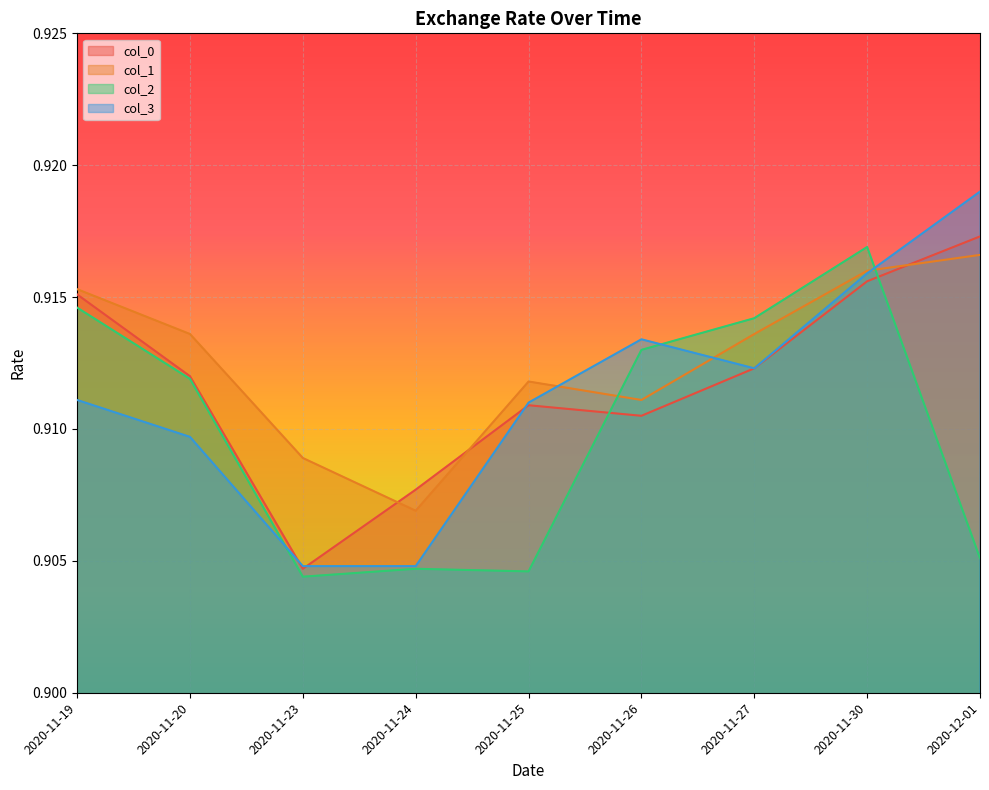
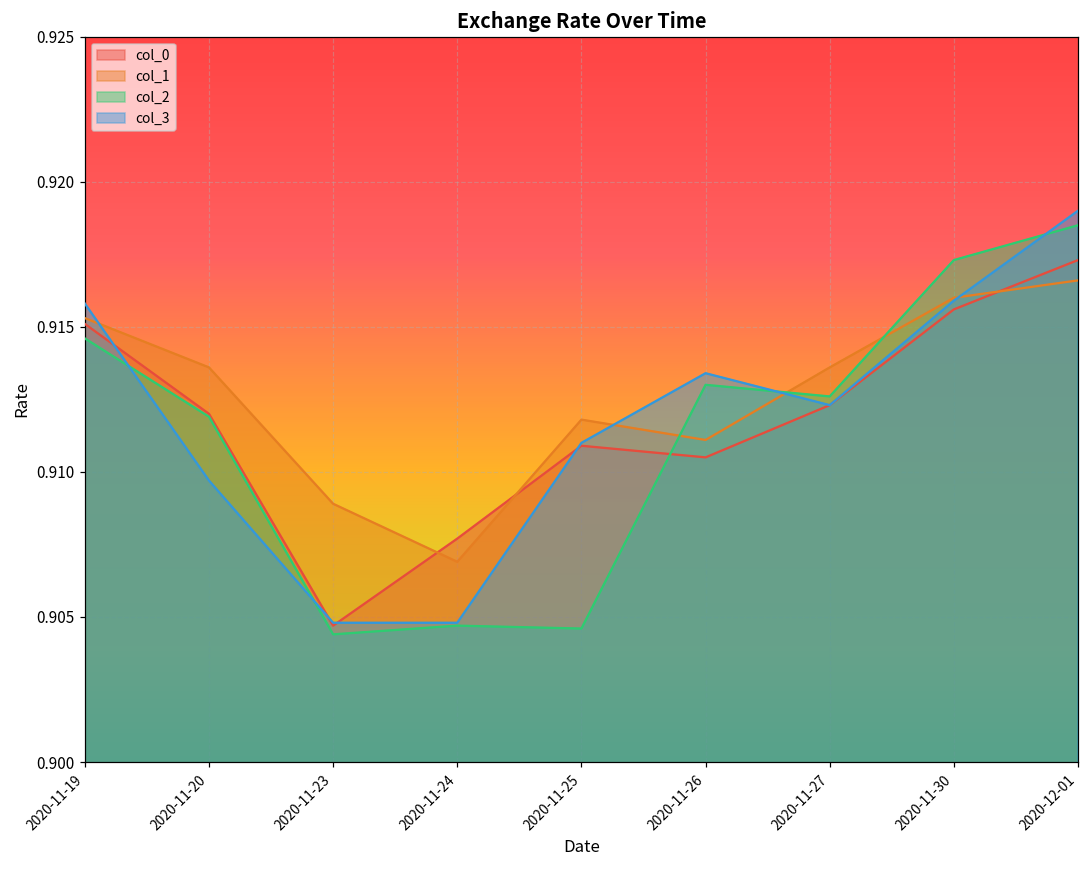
  {
    "col_2": {
      "2020-11-19": 0.9146,
      "2020-11-20": 0.9119,
      "2020-11-23": 0.9044,
      "2020-11-24": 0.9047,
      "2020-11-25": 0.9046,
      "2020-11-26": 0.9130,
-     "2020-11-27": 0.9142,
-     "2020-11-30": 0.9169,
-     "2020-12-01": 0.9051
+     "2020-11-27": 0.9126,
+     "2020-11-30": 0.9173,
+     "2020-12-01": 0.9185
    },
    "col_3": {
-     "2020-11-19": 0.9111,
+     "2020-11-19": 0.9158,
      "2020-11-20": 0.9097,
      "2020-11-23": 0.9048,
      "2020-11-24": 0.9048,
      "2020-11-25": 0.9110,
      "2020-11-26": 0.9134,
      "2020-11-30": 0.9159,
      "2020-12-01": 0.9190
    }
  }
